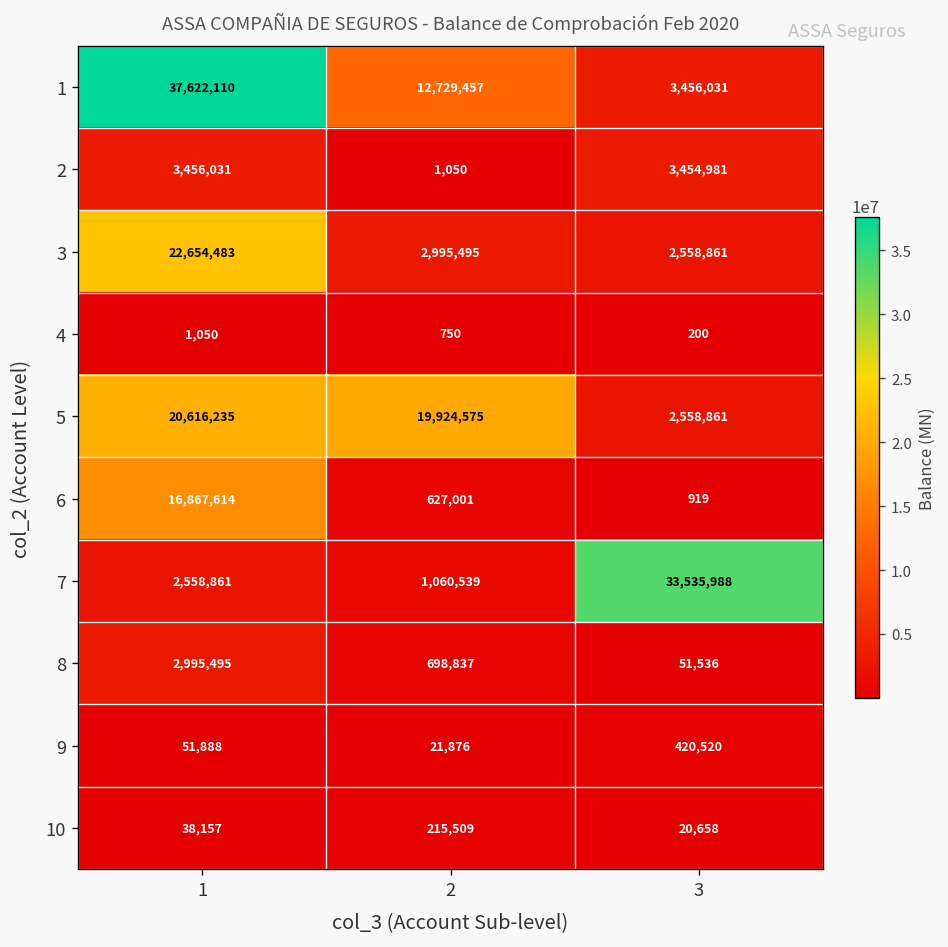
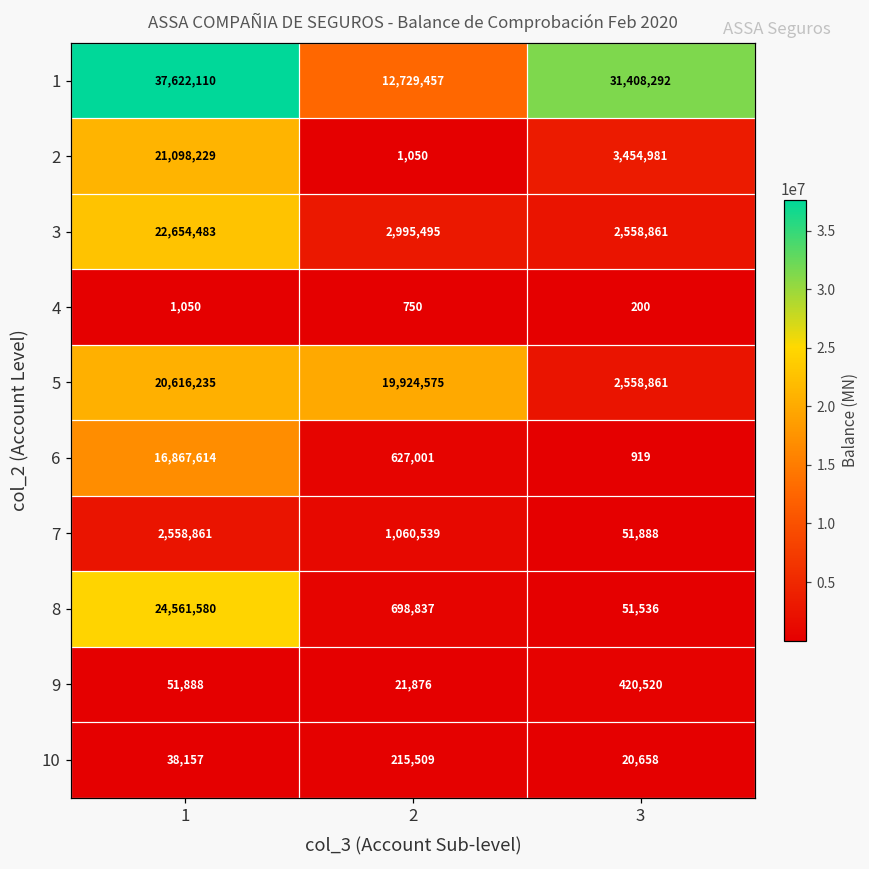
  {
    "1": {
      "1": "37,622,110",
      "2": "12,729,457",
-     "3": "3,456,031"
+     "3": "31,408,292"
    },
    "2": {
-     "1": "3,456,031",
+     "1": "21,098,229",
      "2": "1,050",
      "3": "3,454,981"
    },
    "3": {
      "1": "22,654,483",
      "2": "2,995,495",
      "3": "2,558,861"
    },
    "4": {
      "1": "1,050",
      "2": "750",
      "3": "200"
    },
    "5": {
      "1": "20,616,235",
      "2": "19,924,575",
      "3": "2,558,861"
    },
    "6": {
      "1": "16,867,614",
      "2": "627,001",
      "3": "919"
    },
    "7": {
      "1": "2,558,861",
      "2": "1,060,539",
-     "3": "33,535,988"
+     "3": "51,888"
    },
    "8": {
-     "1": "2,995,495",
+     "1": "24,561,580",
      "2": "698,837",
      "3": "51,536"
    },
    "9": {
      "1": "51,888",
      "2": "21,876",
      "3": "420,520"
    },
    "10": {
      "1": "38,157",
      "2": "215,509",
      "3": "20,658"
    }
  }
